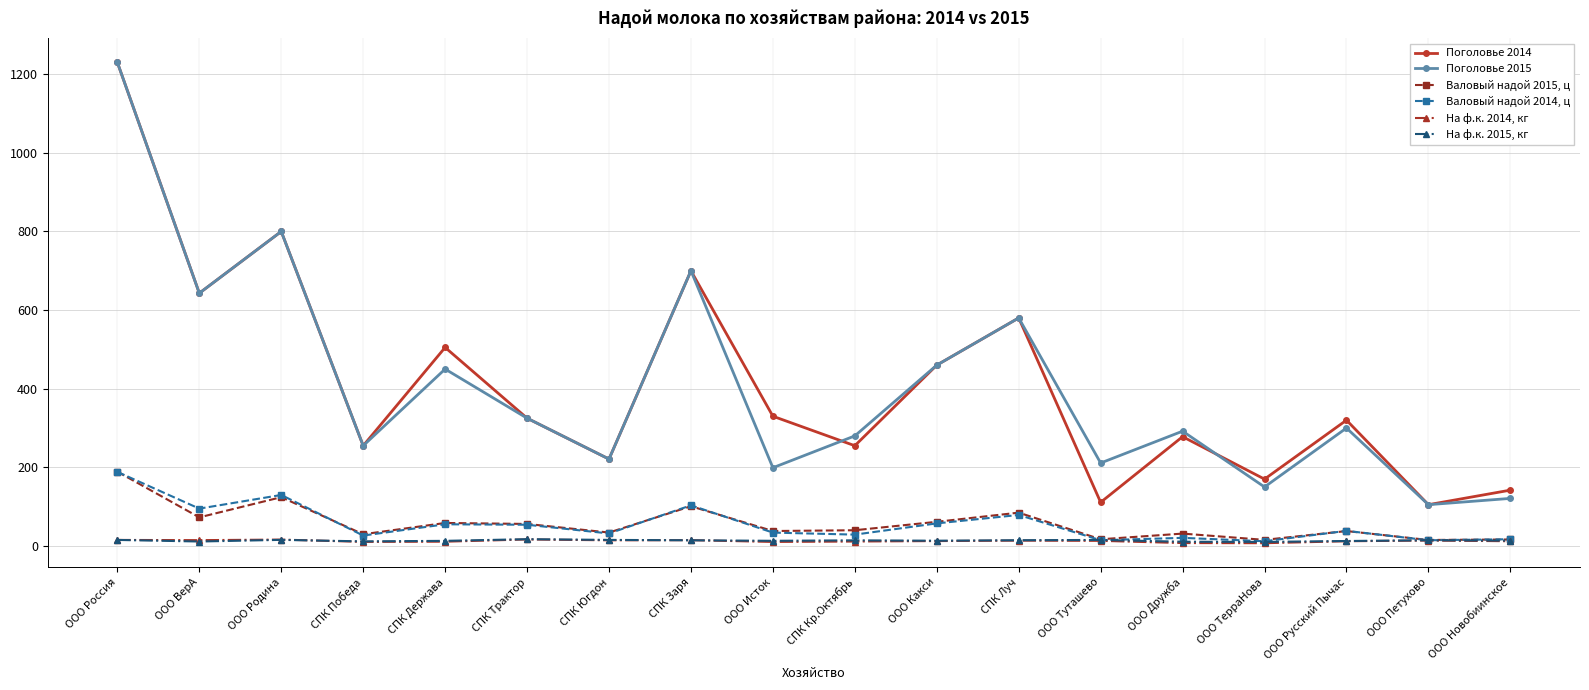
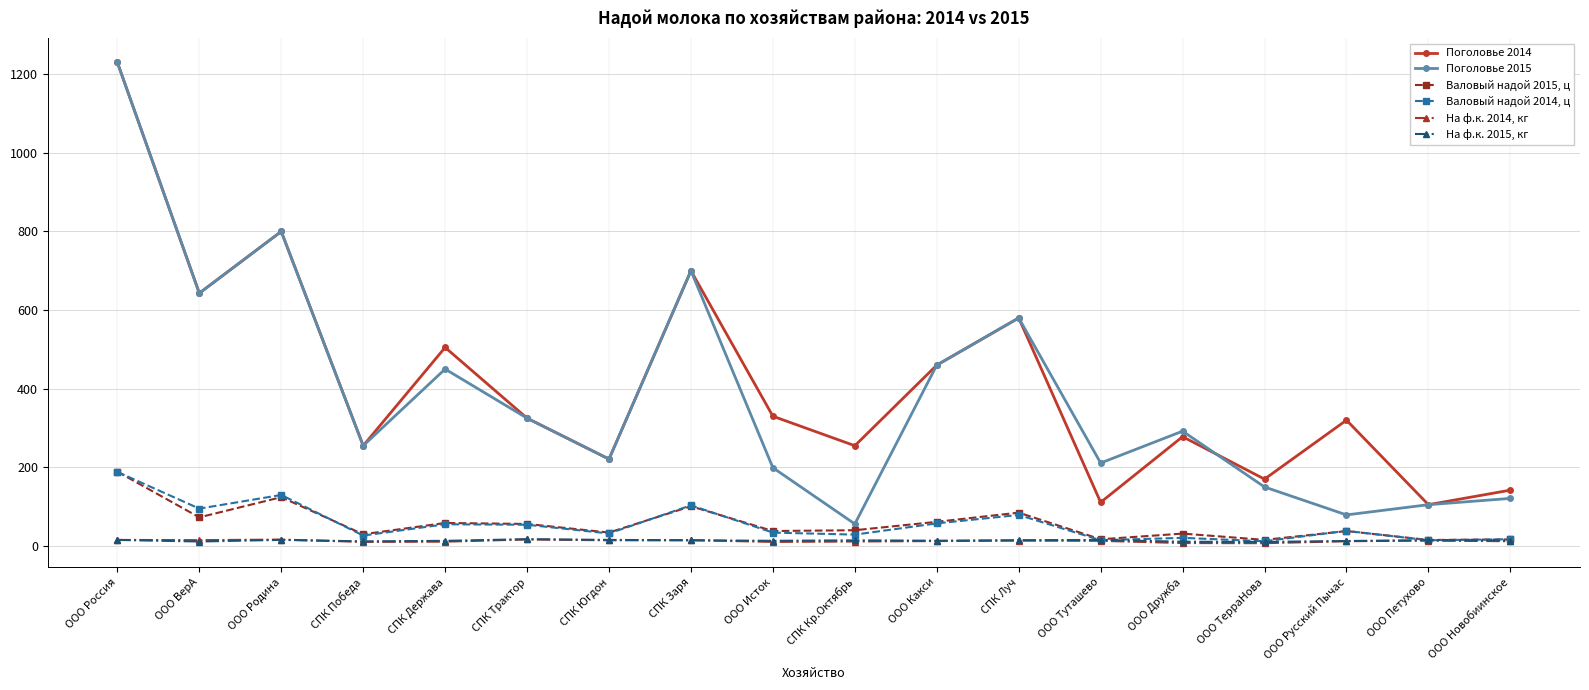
  {
    "Поголовье 2015": {
      "СПК Держава": 450,
      "ООО Исток": 200,
-     "СПК Кр.Октябрь": 280,
+     "СПК Кр.Октябрь": 60,
      "ООО Туташево": 210,
      "ООО Дружба": 290,
      "ООО ТерраНова": 150,
-     "ООО Русский Пычас": 300,
+     "ООО Русский Пычас": 80,
      "ООО Новобиинское": 120
    }
  }
